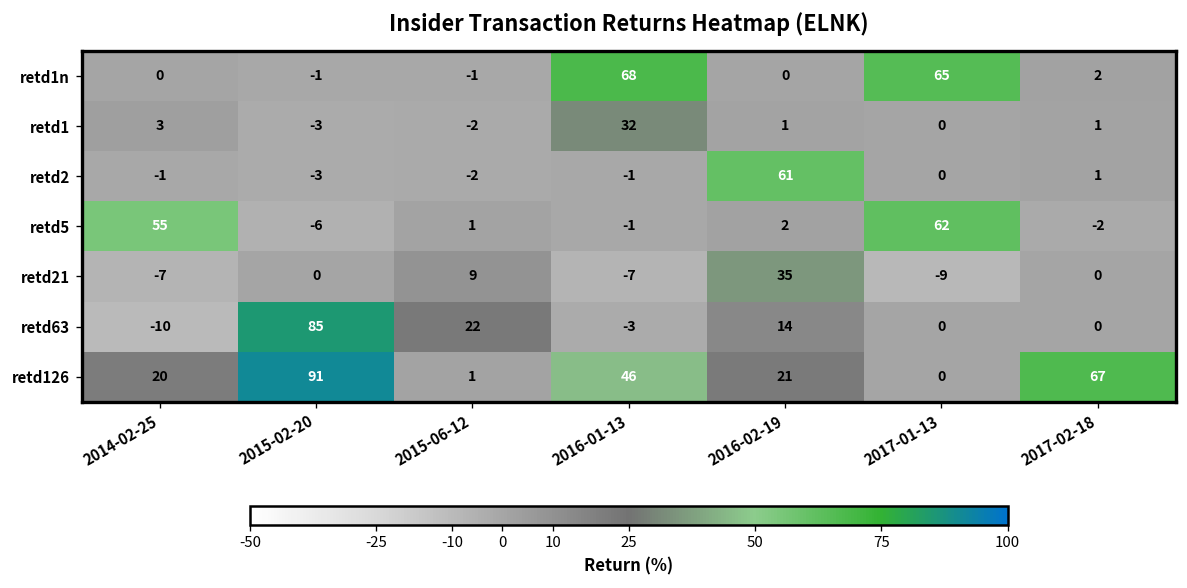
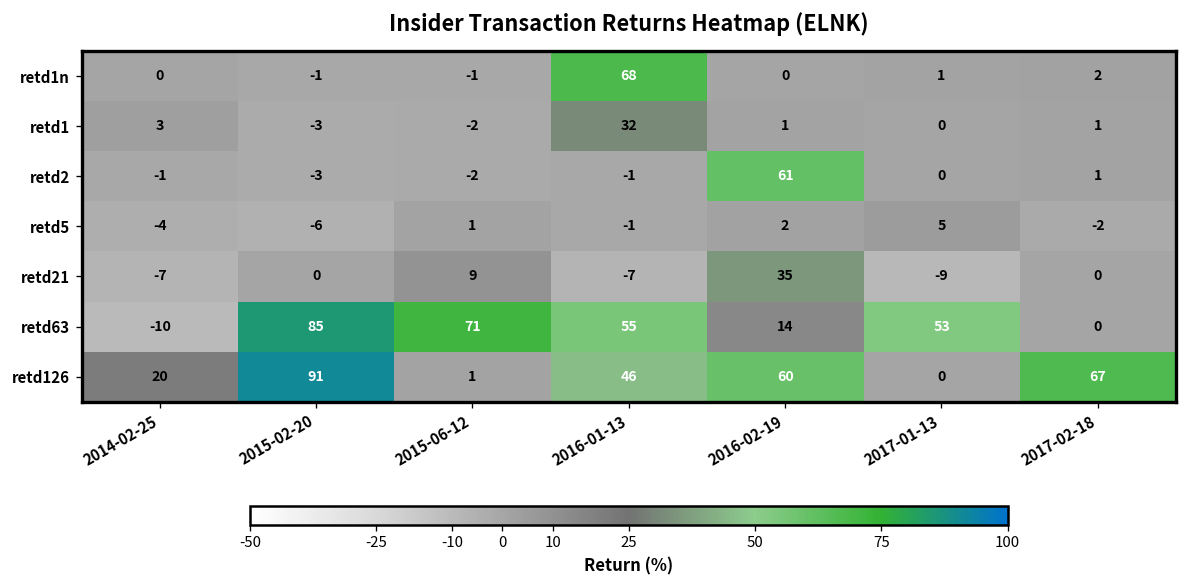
  {
    "retd1n": {
      "2014-02-25": 0,
      "2015-02-20": -1,
      "2015-06-12": -1,
      "2016-01-13": 68,
      "2016-02-19": 0,
-     "2017-01-13": 65,
+     "2017-01-13": 1,
      "2017-02-18": 2
    },
    "retd1": {
      "2014-02-25": 3,
      "2015-02-20": -3,
      "2015-06-12": -2,
      "2016-01-13": 32,
      "2016-02-19": 1,
      "2017-01-13": 0,
      "2017-02-18": 1
    },
    "retd2": {
      "2014-02-25": -1,
      "2015-02-20": -3,
      "2015-06-12": -2,
      "2016-01-13": -1,
      "2016-02-19": 61,
      "2017-01-13": 0,
      "2017-02-18": 1
    },
    "retd5": {
-     "2014-02-25": 55,
+     "2014-02-25": -4,
      "2015-02-20": -6,
      "2015-06-12": 1,
      "2016-01-13": -1,
      "2016-02-19": 2,
-     "2017-01-13": 62,
+     "2017-01-13": 5,
      "2017-02-18": -2
    },
    "retd21": {
      "2014-02-25": -7,
      "2015-02-20": 0,
      "2015-06-12": 9,
      "2016-01-13": -7,
      "2016-02-19": 35,
      "2017-01-13": -9,
      "2017-02-18": 0
    },
    "retd63": {
      "2014-02-25": -10,
      "2015-02-20": 85,
-     "2015-06-12": 22,
-     "2016-01-13": -3,
+     "2015-06-12": 71,
+     "2016-01-13": 55,
      "2016-02-19": 14,
-     "2017-01-13": 0,
+     "2017-01-13": 53,
      "2017-02-18": 0
    },
    "retd126": {
      "2014-02-25": 20,
      "2015-02-20": 91,
      "2015-06-12": 1,
      "2016-01-13": 46,
-     "2016-02-19": 21,
+     "2016-02-19": 60,
      "2017-01-13": 0,
      "2017-02-18": 67
    }
  }
